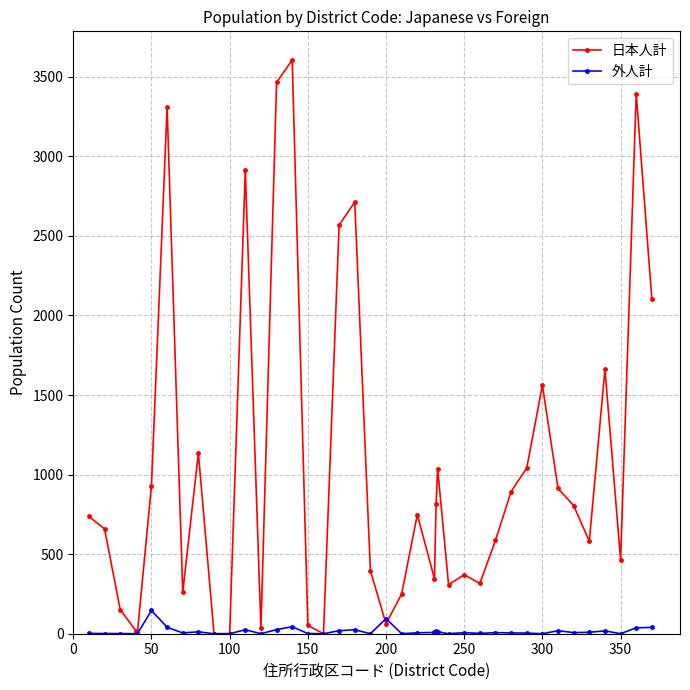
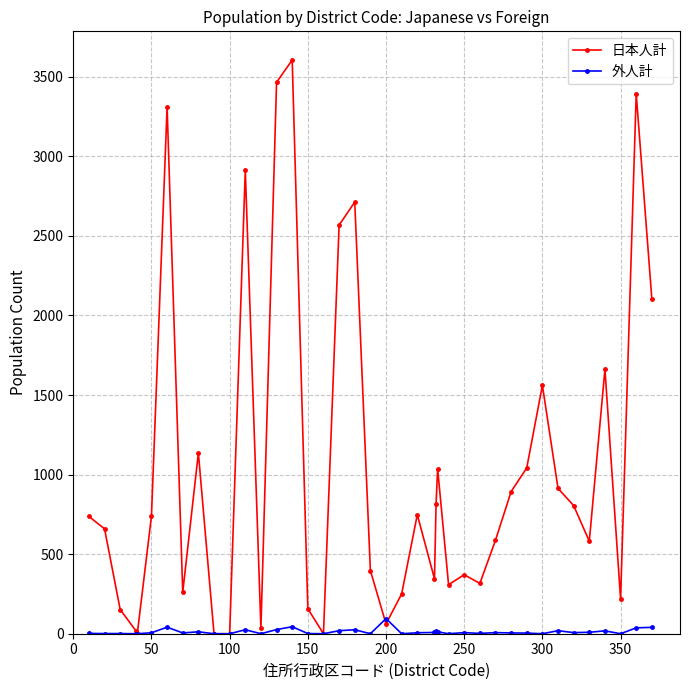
  {
    "日本人計": {
-     "50": 930,
-     "150": 50,
+     "50": 740,
+     "150": 160,
      "200": 60,
      "250": 370,
      "300": 1560,
-     "350": 460
+     "350": 220
    },
    "外人計": {
-     "50": 150,
+     "50": 10,
      "150": 0,
      "200": 100,
      "250": 10,
      "300": 0,
      "350": 0
    }
  }
